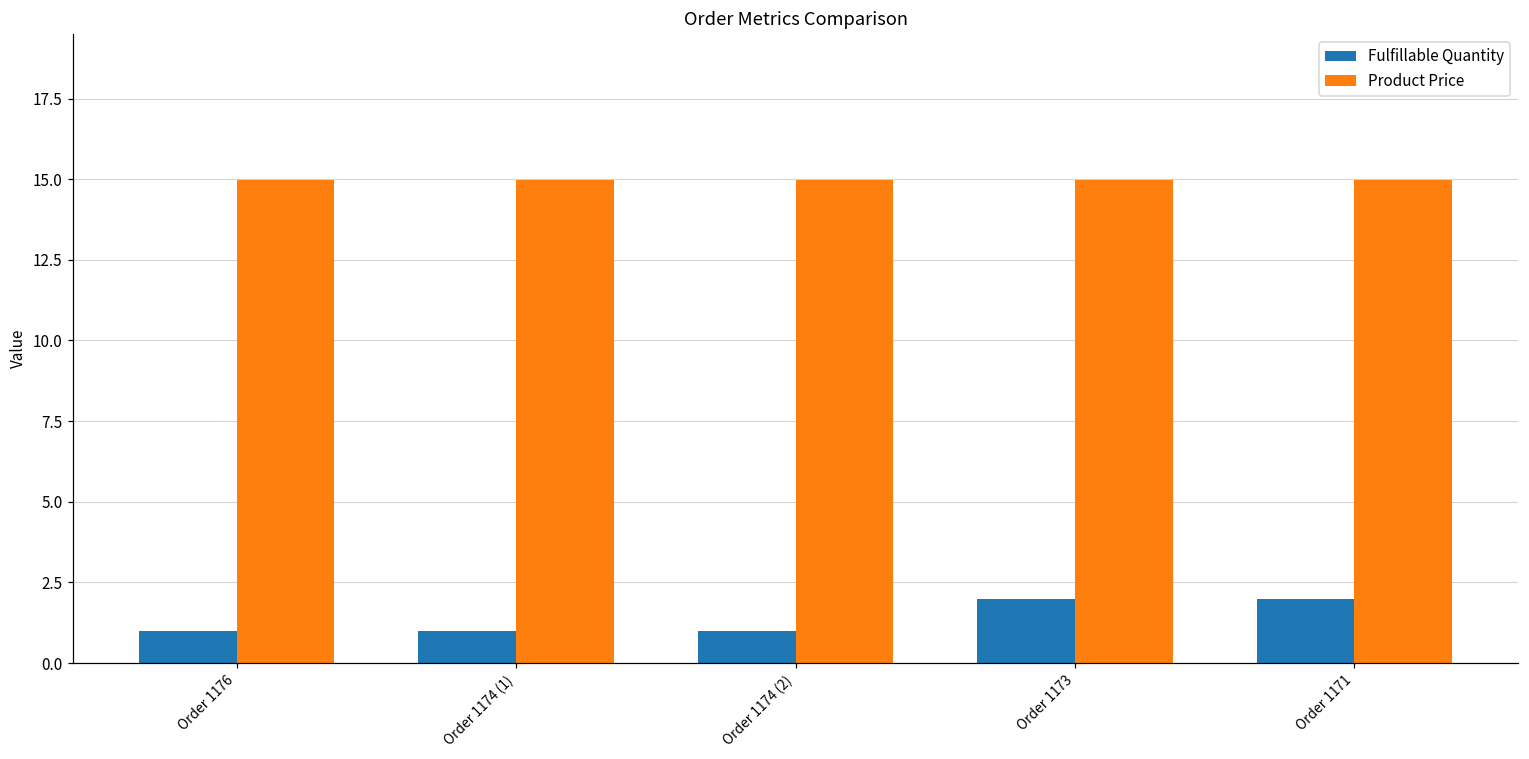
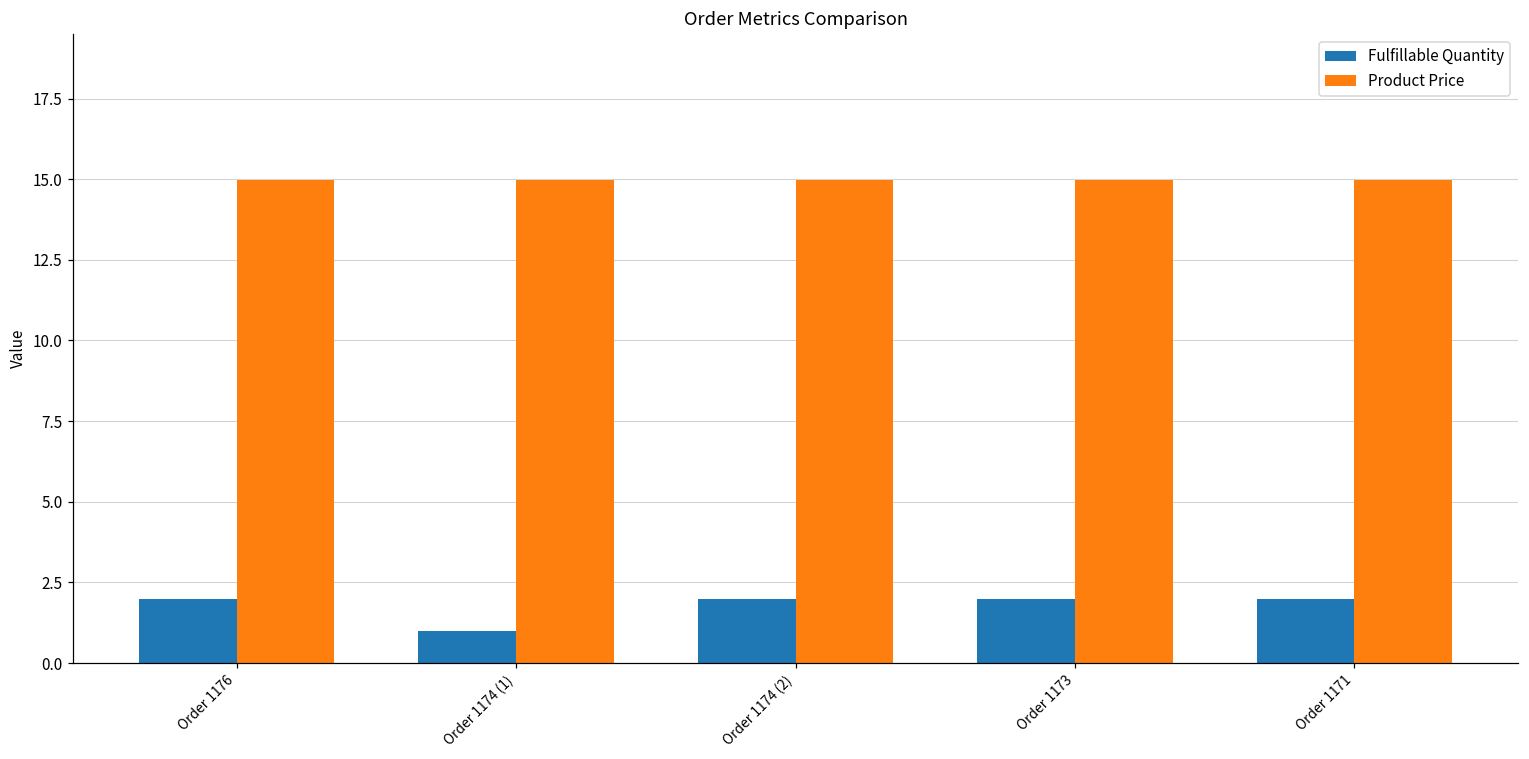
  {
    "Fulfillable Quantity": {
-     "Order 1176": 1,
+     "Order 1176": 2,
      "Order 1174 (1)": 1,
-     "Order 1174 (2)": 1,
+     "Order 1174 (2)": 2,
      "Order 1173": 2,
      "Order 1171": 2
    },
    "Product Price": {
      "Order 1176": 15,
      "Order 1174 (1)": 15,
      "Order 1174 (2)": 15,
      "Order 1173": 15,
      "Order 1171": 15
    }
  }
